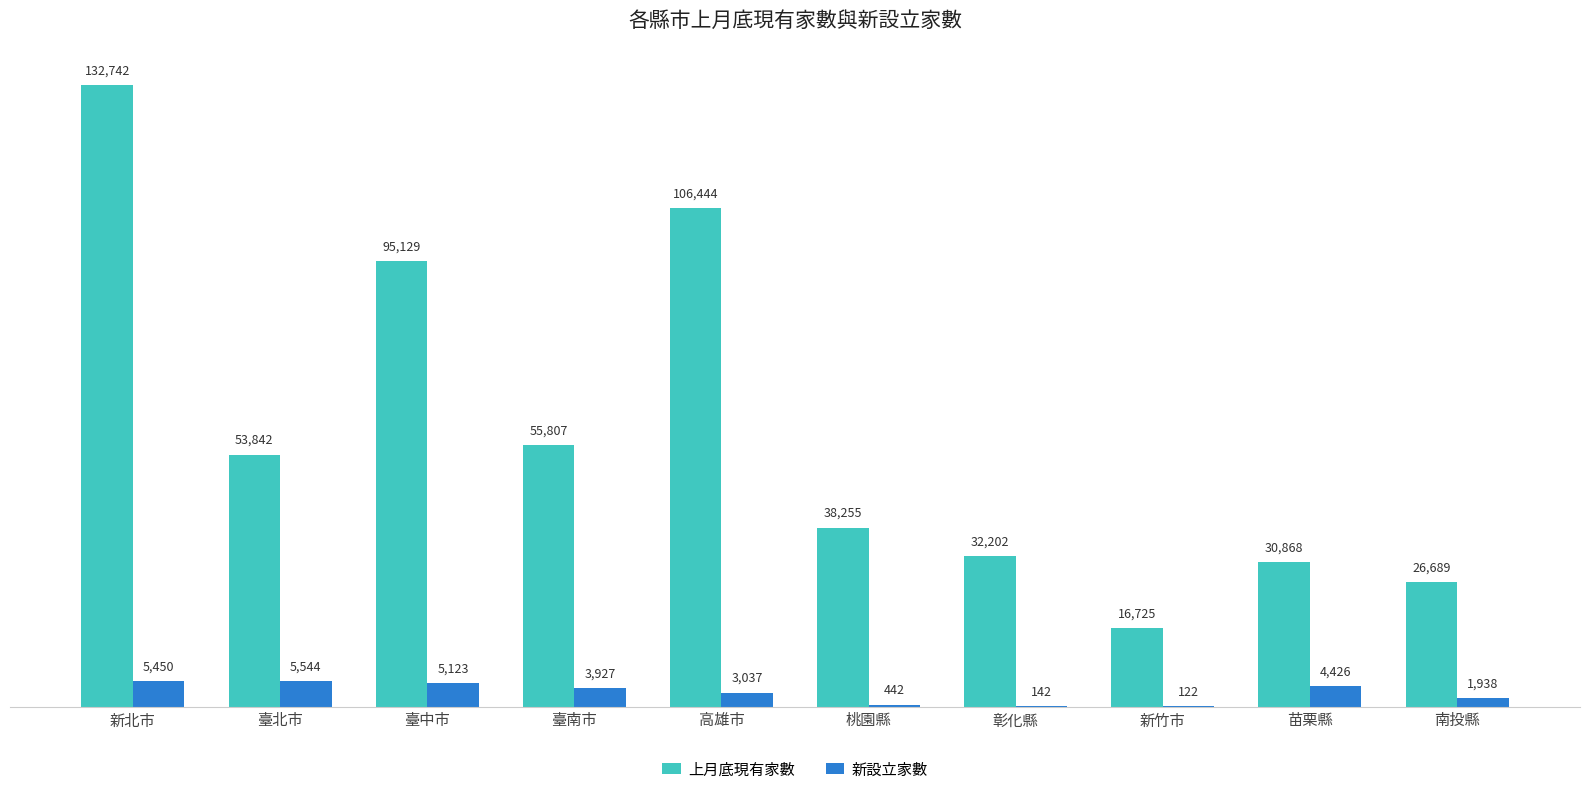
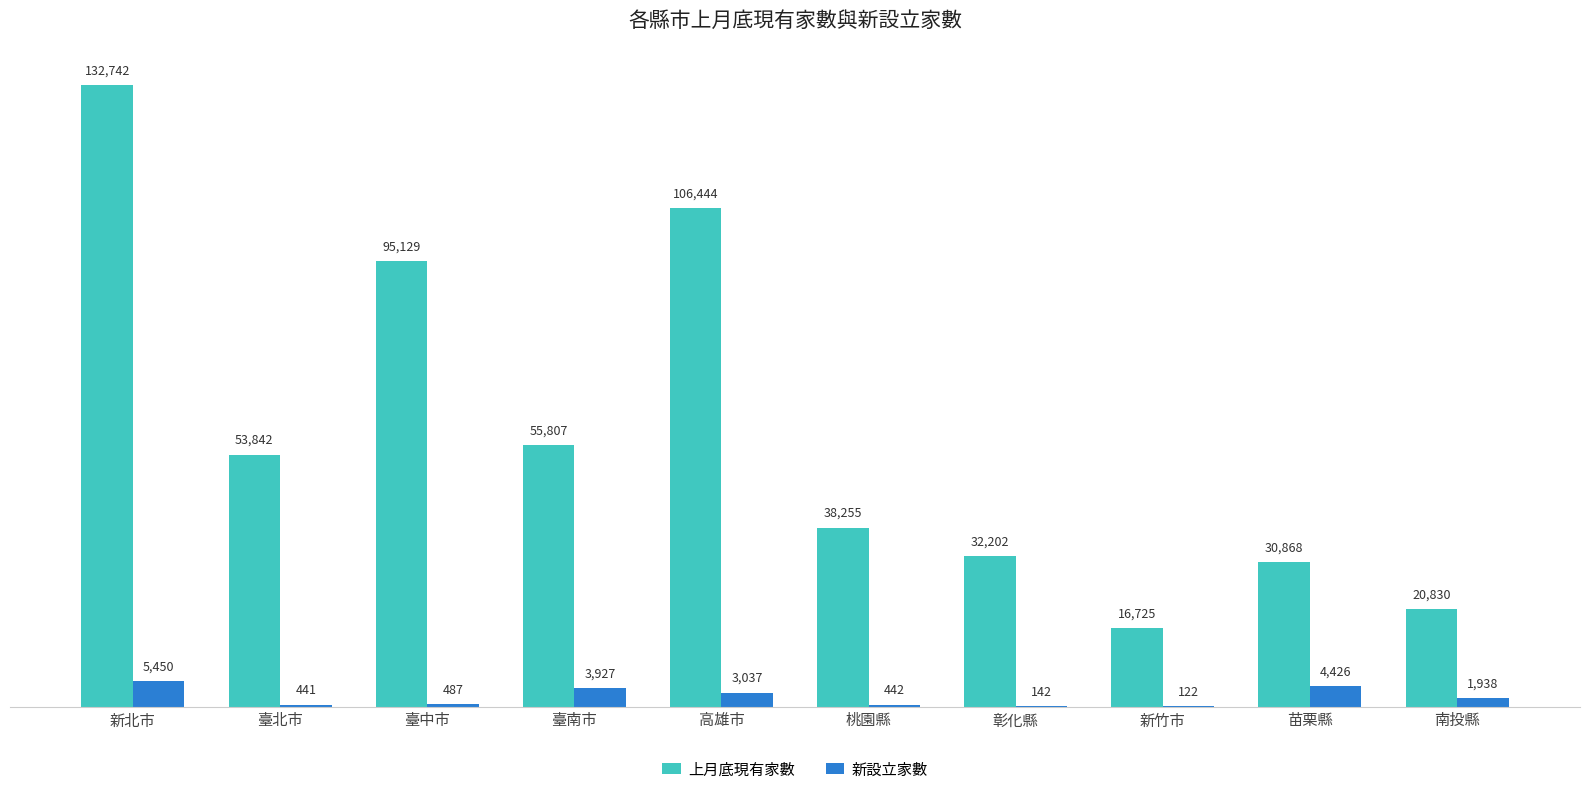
  {
    "上月底現有家數": {
      "新北市": "132,742",
      "臺北市": "53,842",
      "臺中市": "95,129",
      "臺南市": "55,807",
      "高雄市": "106,444",
      "桃園縣": "38,255",
      "彰化縣": "32,202",
      "新竹市": "16,725",
      "苗栗縣": "30,868",
-     "南投縣": "26,689"
+     "南投縣": "20,830"
    },
    "新設立家數": {
      "新北市": "5,450",
-     "臺北市": "5,544",
-     "臺中市": "5,123",
+     "臺北市": "441",
+     "臺中市": "487",
      "臺南市": "3,927",
      "高雄市": "3,037",
      "桃園縣": "442",
      "彰化縣": "142",
      "新竹市": "122",
      "苗栗縣": "4,426",
      "南投縣": "1,938"
    }
  }
